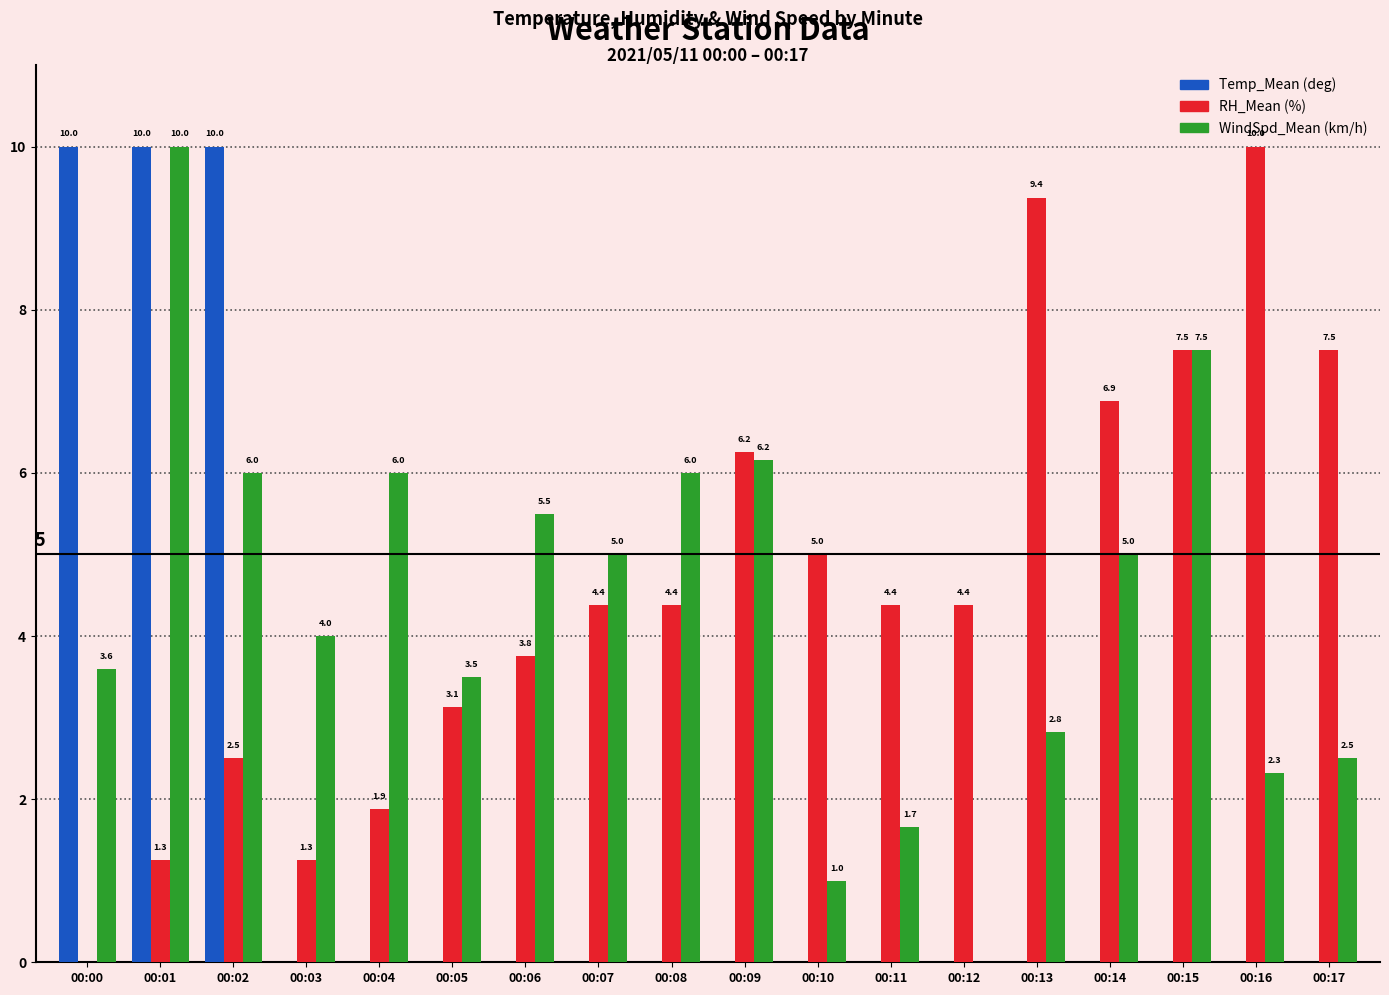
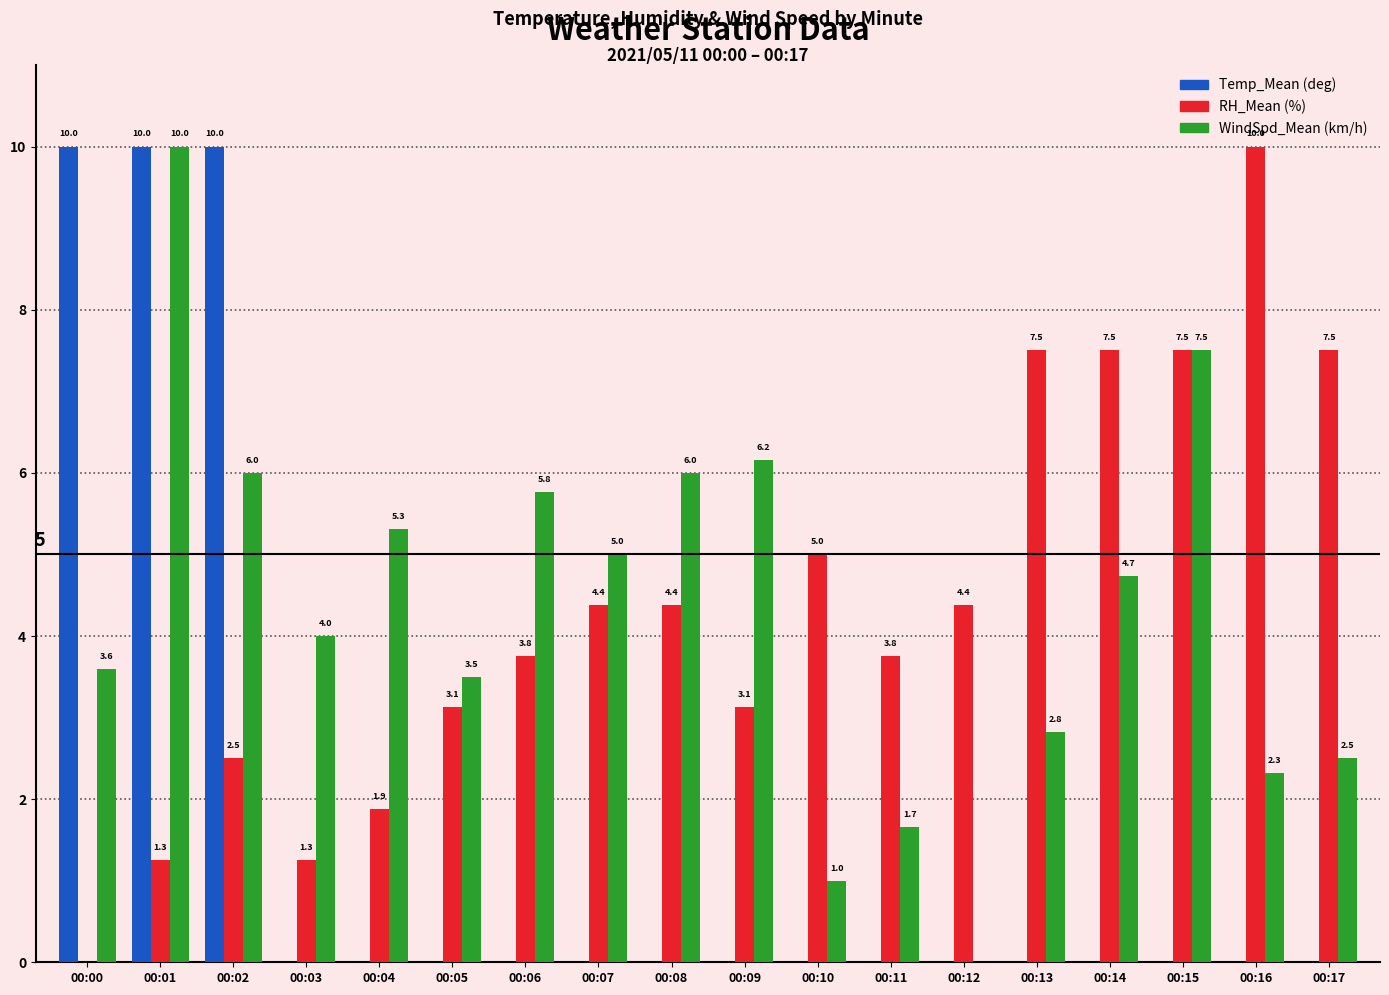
  {
    "Temp_Mean (deg)": {
      "00:00": 10.0,
      "00:01": 10.0,
      "00:02": 10.0
    },
    "RH_Mean (%)": {
      "00:01": 1.3,
      "00:02": 2.5,
      "00:03": 1.3,
      "00:04": 1.9,
      "00:05": 3.1,
      "00:06": 3.8,
      "00:07": 4.4,
      "00:08": 4.4,
-     "00:09": 6.2,
+     "00:09": 3.1,
      "00:10": 5.0,
-     "00:11": 4.4,
+     "00:11": 3.8,
      "00:12": 4.4,
-     "00:13": 9.4,
-     "00:14": 6.9,
+     "00:13": 7.5,
+     "00:14": 7.5,
      "00:15": 7.5,
      "00:16": 10.0,
      "00:17": 7.5
    },
    "WindSpd_Mean (km/h)": {
      "00:00": 3.6,
      "00:01": 10.0,
      "00:02": 6.0,
      "00:03": 4.0,
-     "00:04": 6.0,
+     "00:04": 5.3,
      "00:05": 3.5,
-     "00:06": 5.5,
+     "00:06": 5.8,
      "00:07": 5.0,
      "00:08": 6.0,
      "00:09": 6.2,
      "00:10": 1.0,
      "00:11": 1.7,
      "00:13": 2.8,
-     "00:14": 5.0,
+     "00:14": 4.7,
      "00:15": 7.5,
      "00:16": 2.3,
      "00:17": 2.5
    }
  }
